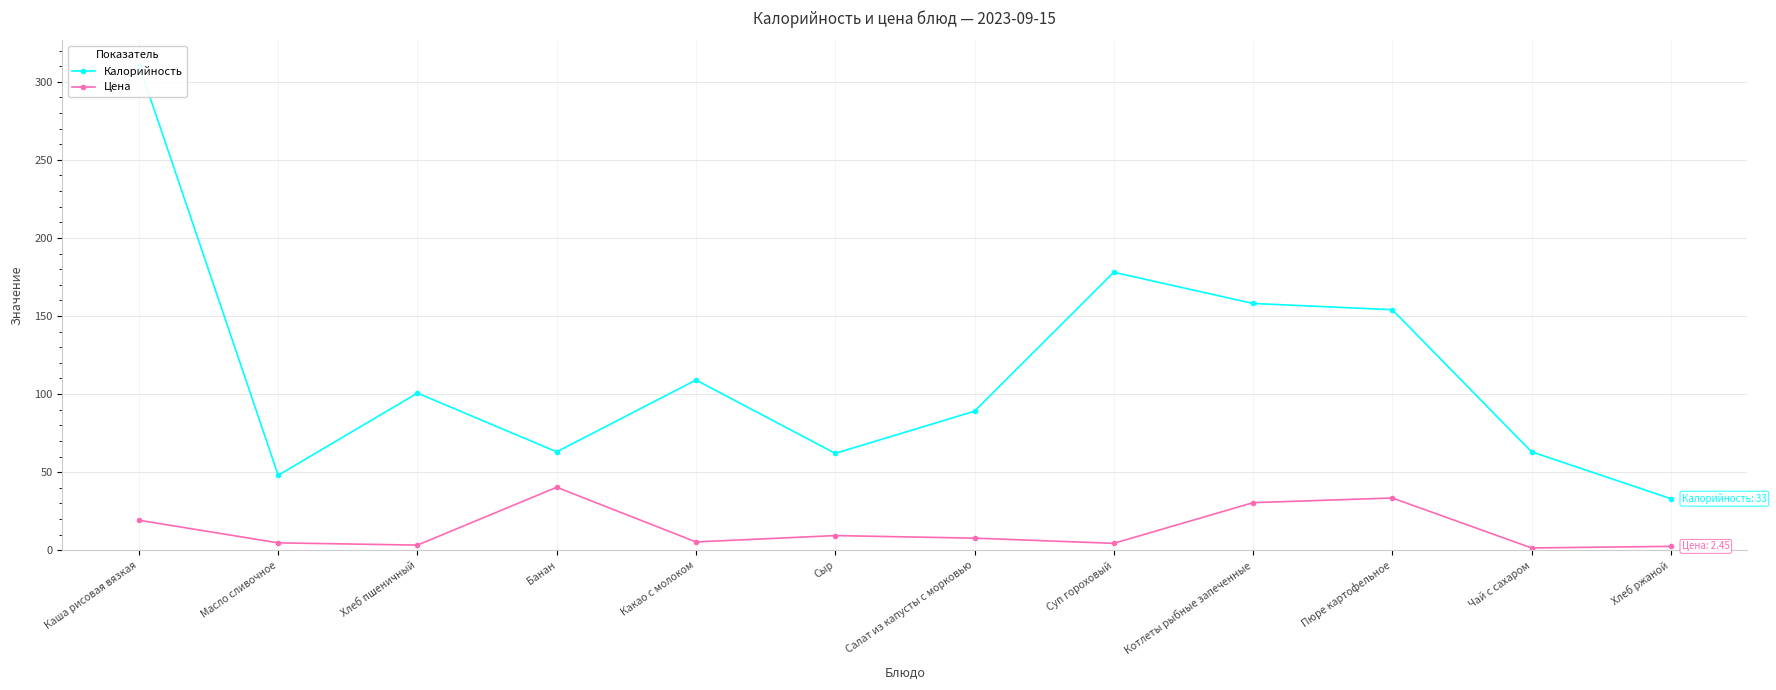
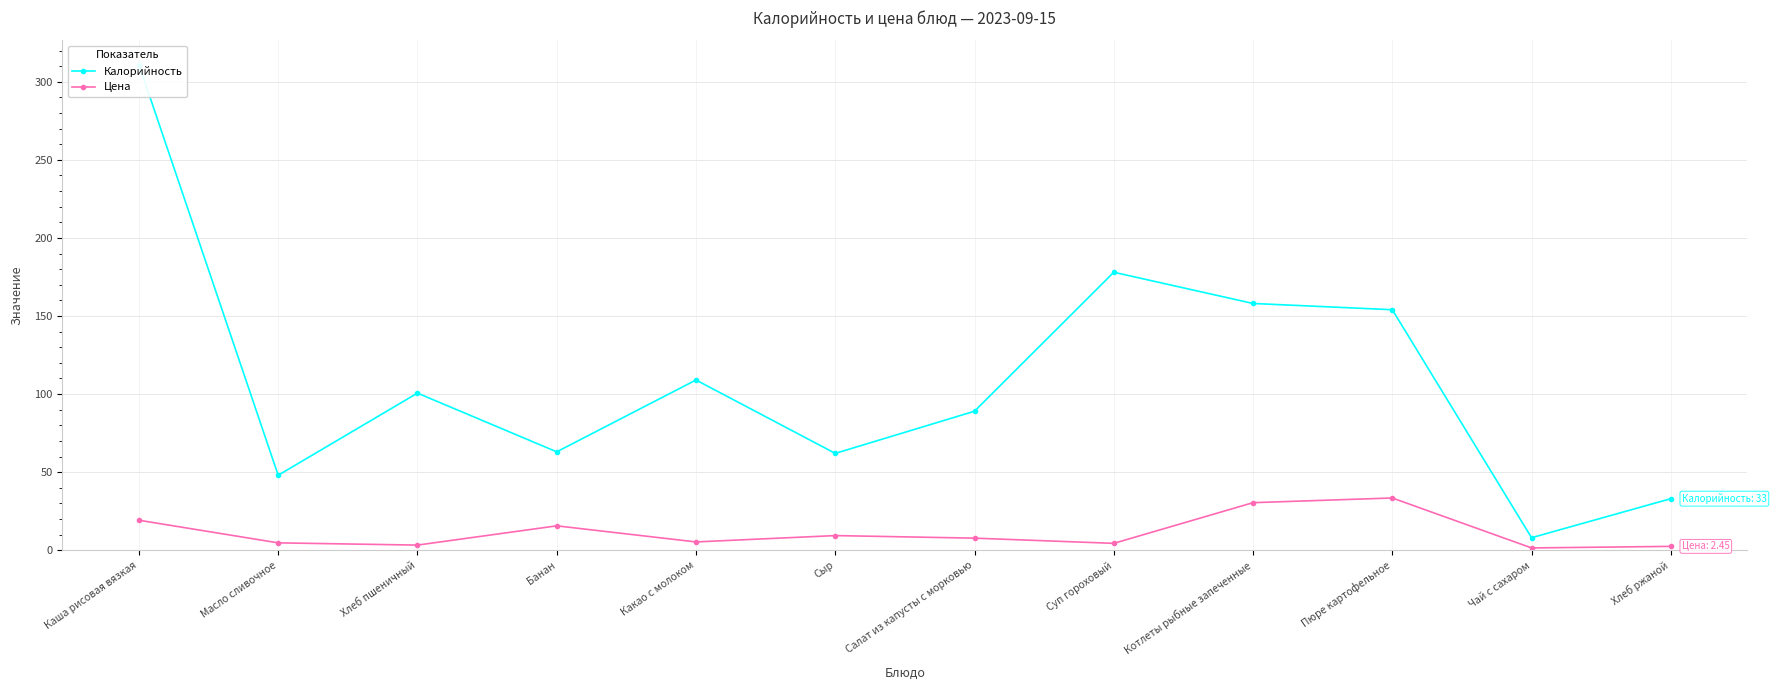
  {
    "Калорийность": {
      "Масло сливочное": 48,
      "Хлеб пшеничный": 101,
      "Банан": 63,
      "Какао с молоком": 109,
      "Сыр": 62,
      "Салат из капусты с морковью": 89,
      "Суп гороховый": 178,
      "Котлеты рыбные запеченные": 158,
      "Пюре картофельное": 154,
-     "Чай с сахаром": 63
+     "Чай с сахаром": 8
    },
    "Цена": {
      "Каша рисовая вязкая": 19,
      "Масло сливочное": 5,
      "Хлеб пшеничный": 3,
-     "Банан": 40,
+     "Банан": 16,
      "Какао с молоком": 5,
      "Сыр": 9,
      "Салат из капусты с морковью": 8,
      "Суп гороховый": 4,
      "Котлеты рыбные запеченные": 30,
      "Пюре картофельное": 33,
      "Чай с сахаром": 1
    }
  }
